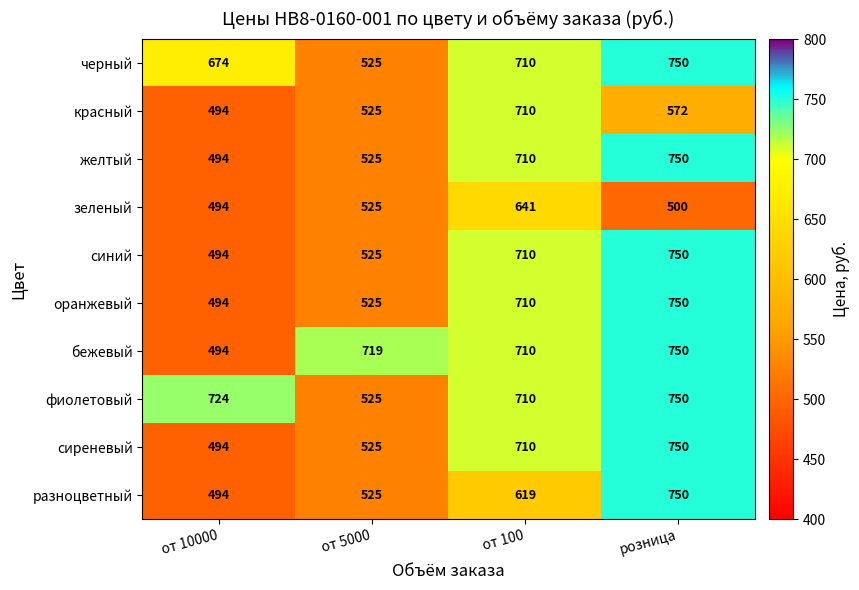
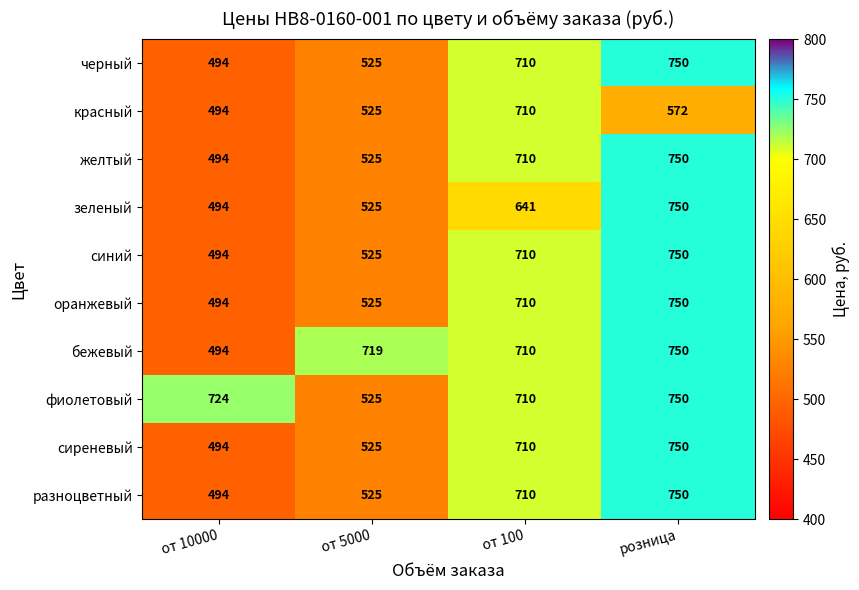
  {
    "черный": {
-     "от 10000": 674,
+     "от 10000": 494,
      "от 5000": 525,
      "от 100": 710,
      "розница": 750
    },
    "красный": {
      "от 10000": 494,
      "от 5000": 525,
      "от 100": 710,
      "розница": 572
    },
    "желтый": {
      "от 10000": 494,
      "от 5000": 525,
      "от 100": 710,
      "розница": 750
    },
    "зеленый": {
      "от 10000": 494,
      "от 5000": 525,
      "от 100": 641,
-     "розница": 500
+     "розница": 750
    },
    "синий": {
      "от 10000": 494,
      "от 5000": 525,
      "от 100": 710,
      "розница": 750
    },
    "оранжевый": {
      "от 10000": 494,
      "от 5000": 525,
      "от 100": 710,
      "розница": 750
    },
    "бежевый": {
      "от 10000": 494,
      "от 5000": 719,
      "от 100": 710,
      "розница": 750
    },
    "фиолетовый": {
      "от 10000": 724,
      "от 5000": 525,
      "от 100": 710,
      "розница": 750
    },
    "сиреневый": {
      "от 10000": 494,
      "от 5000": 525,
      "от 100": 710,
      "розница": 750
    },
    "разноцветный": {
      "от 10000": 494,
      "от 5000": 525,
-     "от 100": 619,
+     "от 100": 710,
      "розница": 750
    }
  }
